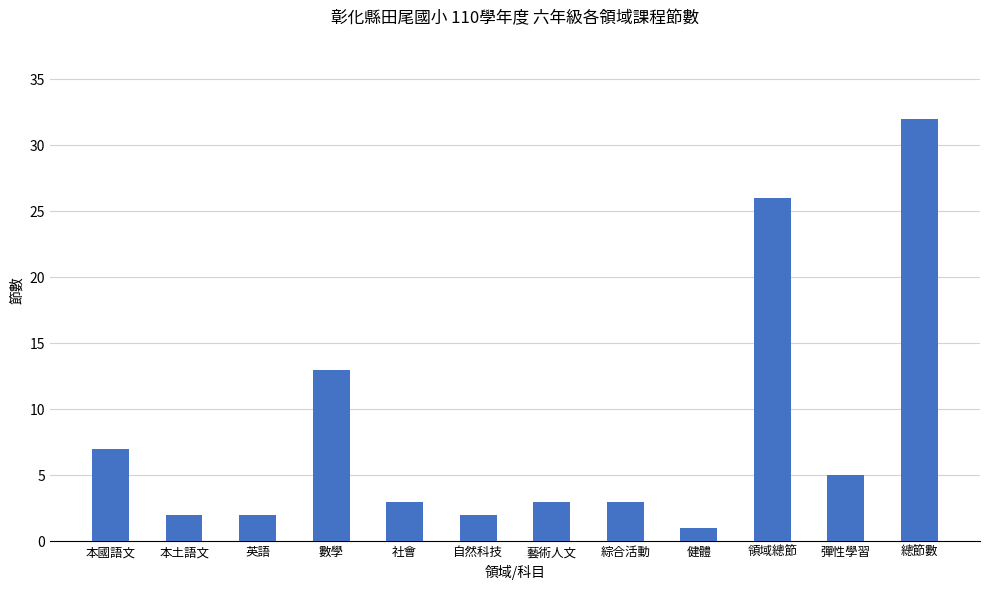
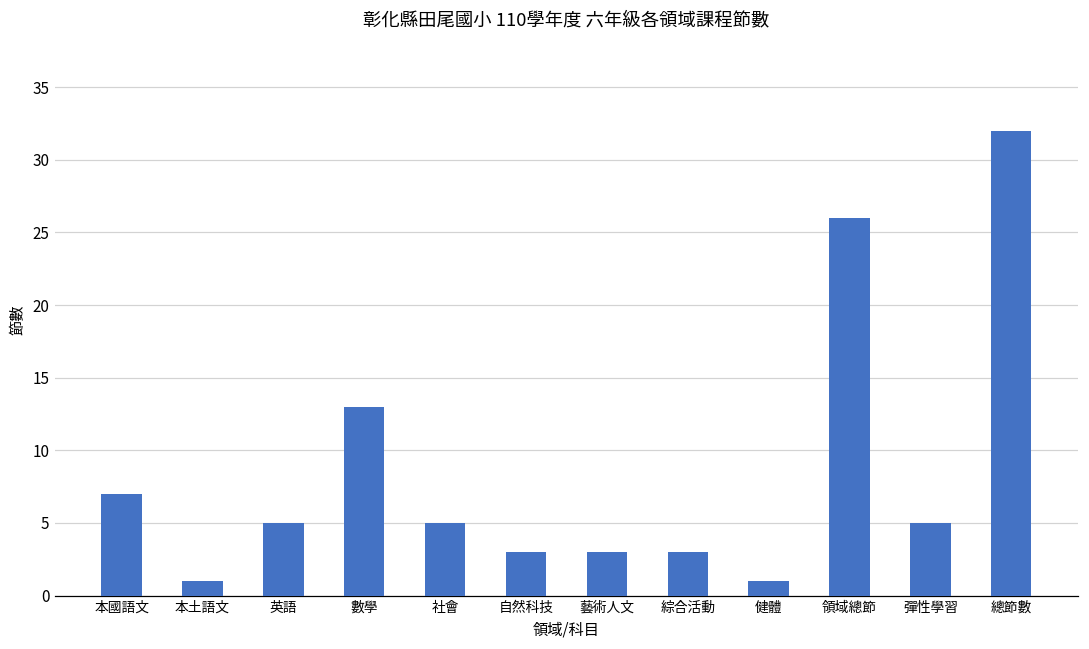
  {
    "本國語文": 7,
-   "本土語文": 2,
-   "英語": 2,
+   "本土語文": 1,
+   "英語": 5,
    "數學": 13,
-   "社會": 3,
-   "自然科技": 2,
+   "社會": 5,
+   "自然科技": 3,
    "藝術人文": 3,
    "綜合活動": 3,
    "健體": 1,
    "領域總節": 26,
    "彈性學習": 5,
    "總節數": 32
  }
